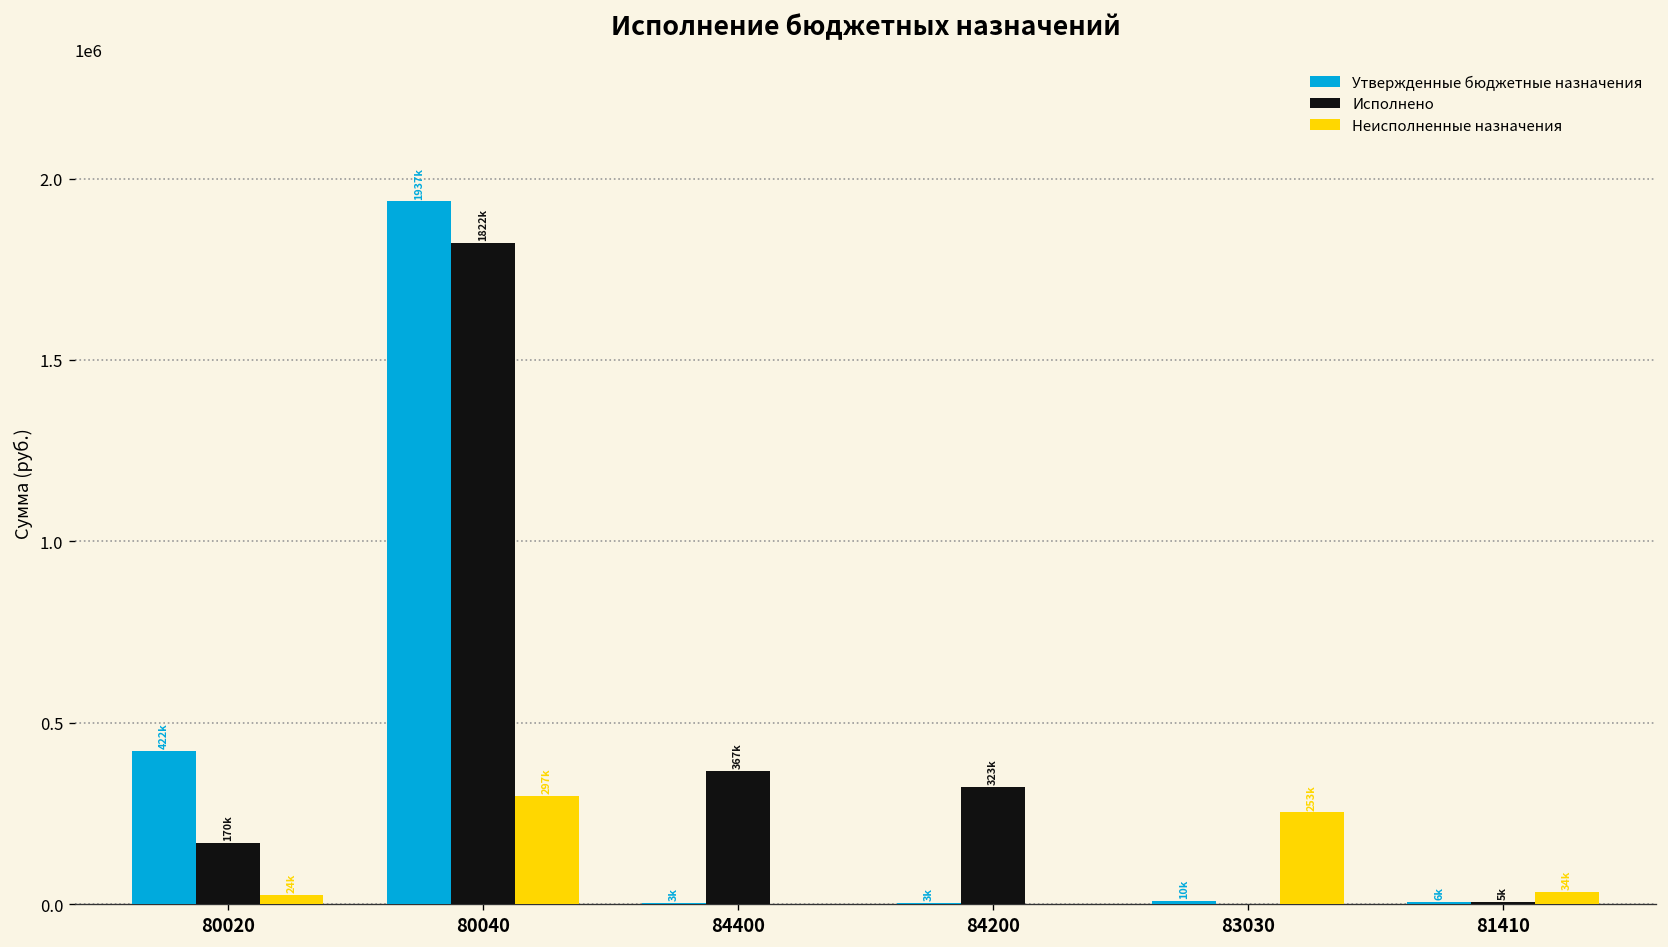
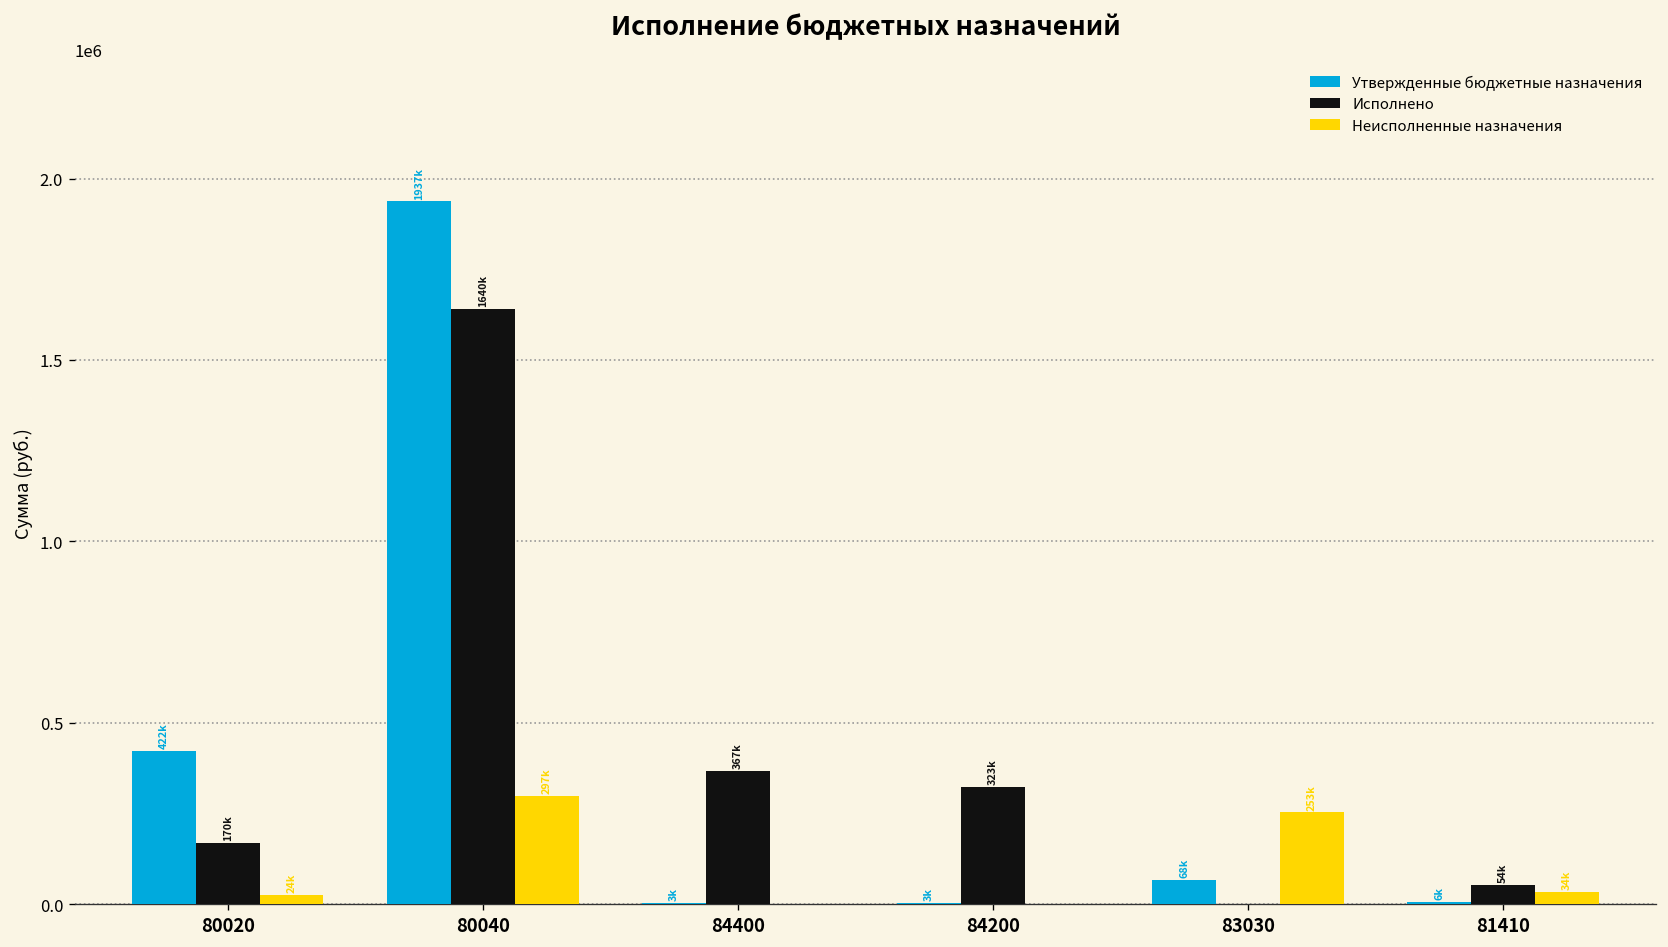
  {
    "Утвержденные бюджетные назначения": {
      "80020": "422k",
      "80040": "1937k",
      "84400": "3k",
      "84200": "3k",
-     "83030": "10k",
+     "83030": "68k",
      "81410": "6k"
    },
    "Исполнено": {
      "80020": "170k",
-     "80040": "1822k",
+     "80040": "1640k",
      "84400": "367k",
      "84200": "323k",
-     "81410": "5k"
+     "81410": "54k"
    },
    "Неисполненные назначения": {
      "80020": "24k",
      "80040": "297k",
      "83030": "253k",
      "81410": "34k"
    }
  }
